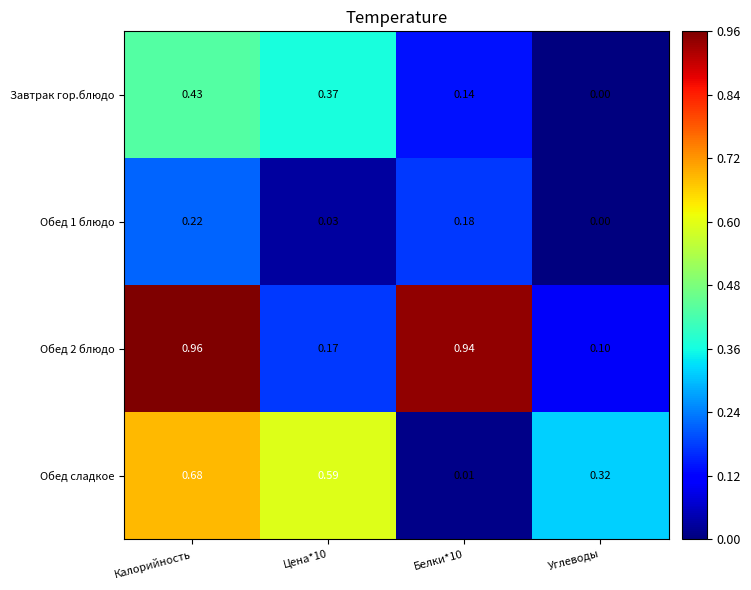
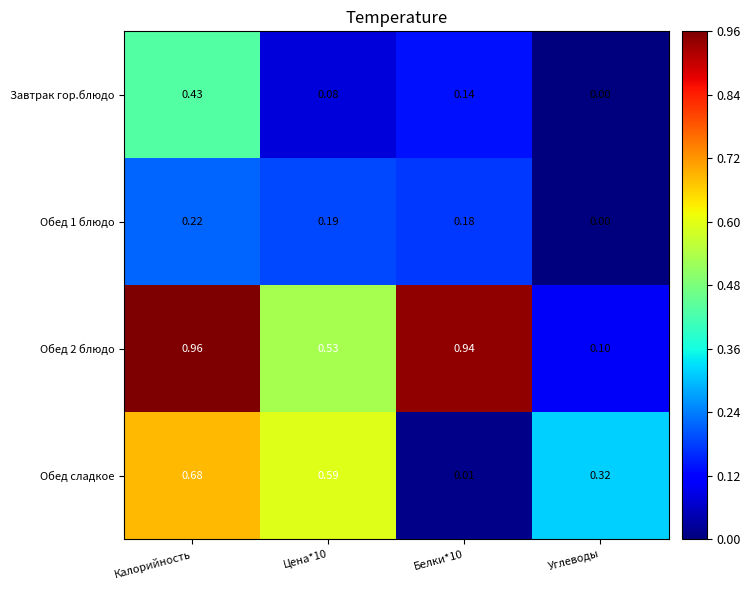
  {
    "Завтрак гор.блюдо": {
      "Калорийность": 0.43,
-     "Цена*10": 0.37,
+     "Цена*10": 0.08,
      "Белки*10": 0.14,
      "Углеводы": 0.00
    },
    "Обед 1 блюдо": {
      "Калорийность": 0.22,
-     "Цена*10": 0.03,
+     "Цена*10": 0.19,
      "Белки*10": 0.18,
      "Углеводы": 0.00
    },
    "Обед 2 блюдо": {
      "Калорийность": 0.96,
-     "Цена*10": 0.17,
+     "Цена*10": 0.53,
      "Белки*10": 0.94,
      "Углеводы": 0.10
    },
    "Обед сладкое": {
      "Калорийность": 0.68,
      "Цена*10": 0.59,
      "Белки*10": 0.01,
      "Углеводы": 0.32
    }
  }
